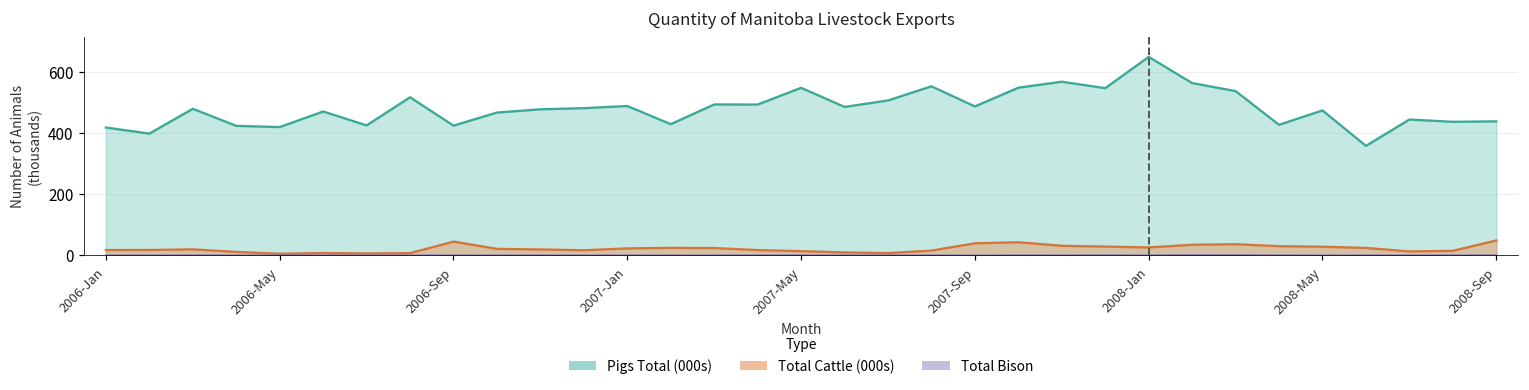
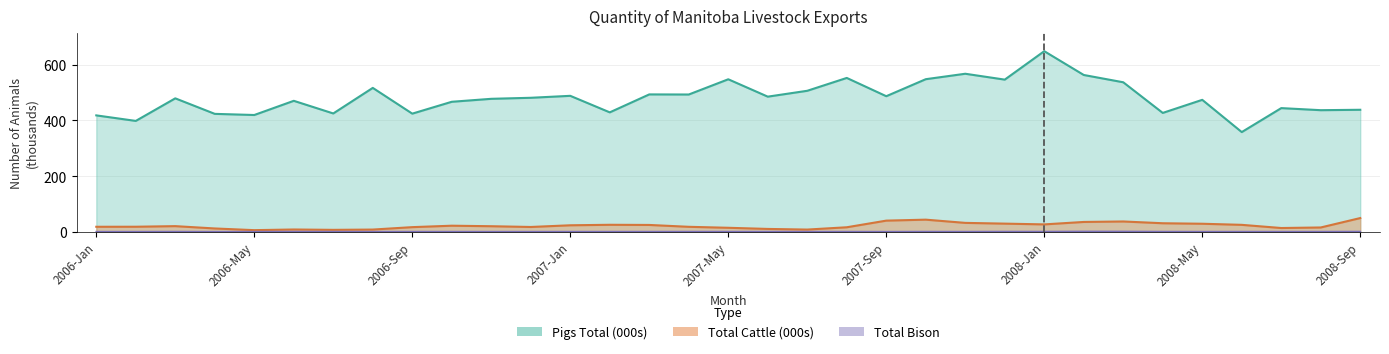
  {
    "Total Cattle (000s)": {
      "2006-Jan": 20,
-     "2006-Sep": 50,
+     "2006-Sep": 20,
      "2007-Jan": 20,
      "2007-May": 10,
      "2007-Sep": 40,
      "2008-Jan": 30,
      "2008-May": 30,
      "2008-Sep": 50
    }
  }
